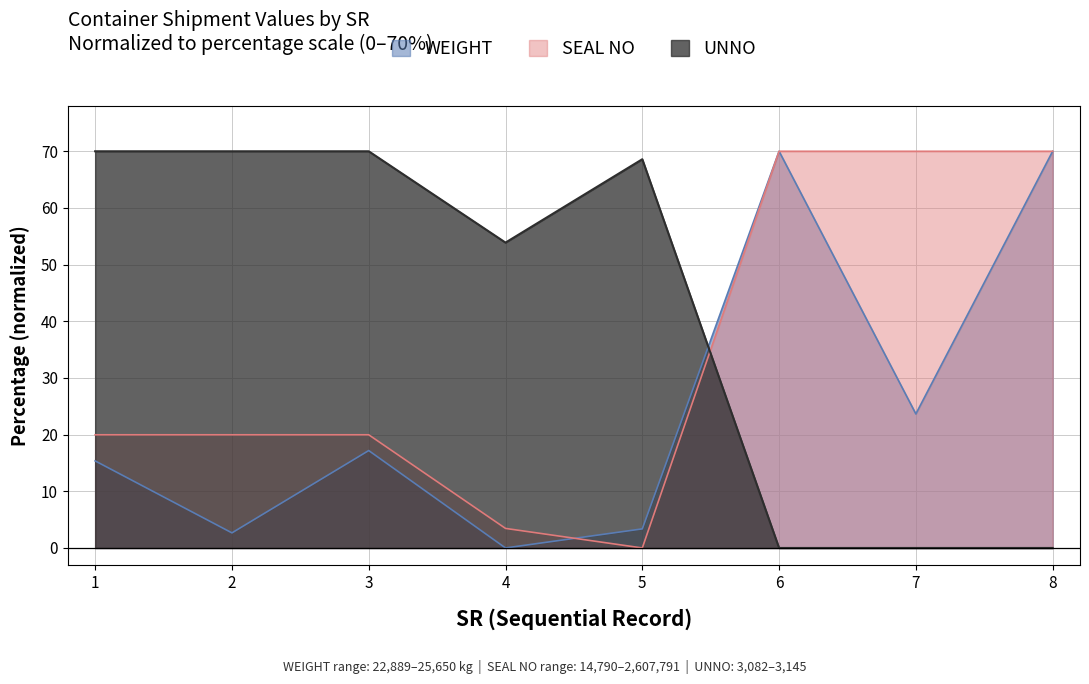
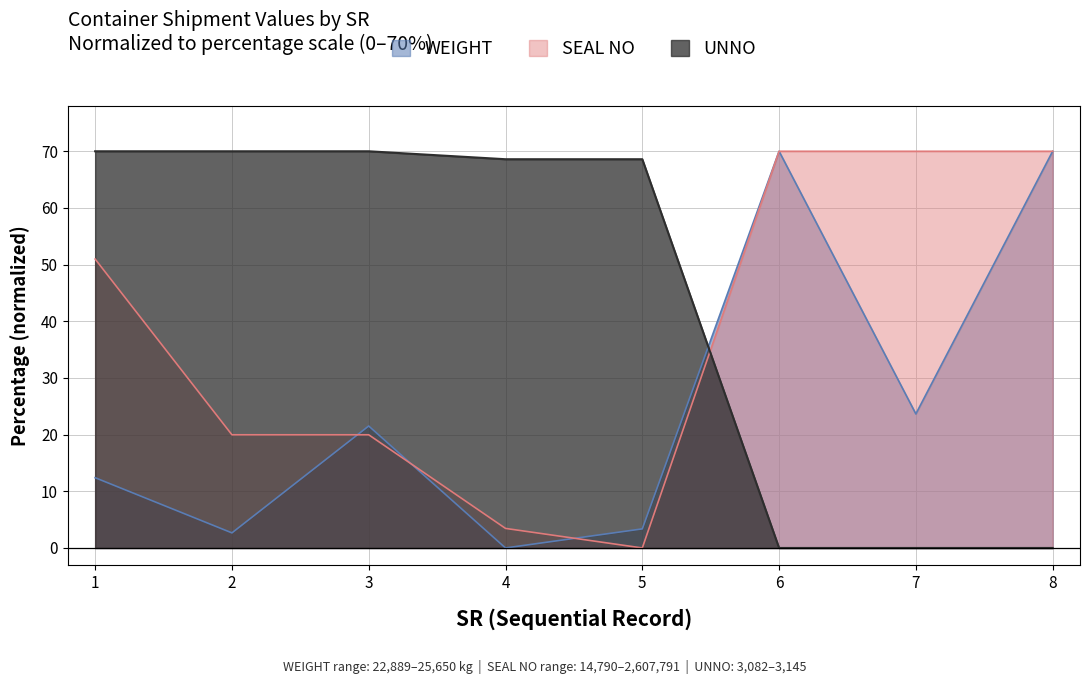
  {
    "WEIGHT": {
-     "1": 15,
+     "1": 12,
      "2": 3,
-     "3": 17,
+     "3": 22,
      "4": 0,
      "5": 3,
      "7": 24
    },
    "SEAL NO": {
-     "1": 20,
+     "1": 51,
      "2": 20,
      "3": 20,
      "4": 3,
      "5": 0,
      "7": 70
    },
    "UNNO": {
      "1": 70,
      "2": 70,
      "3": 70,
-     "4": 54,
+     "4": 69,
      "5": 69,
      "6": 0,
      "7": 0,
      "8": 0
    }
  }
